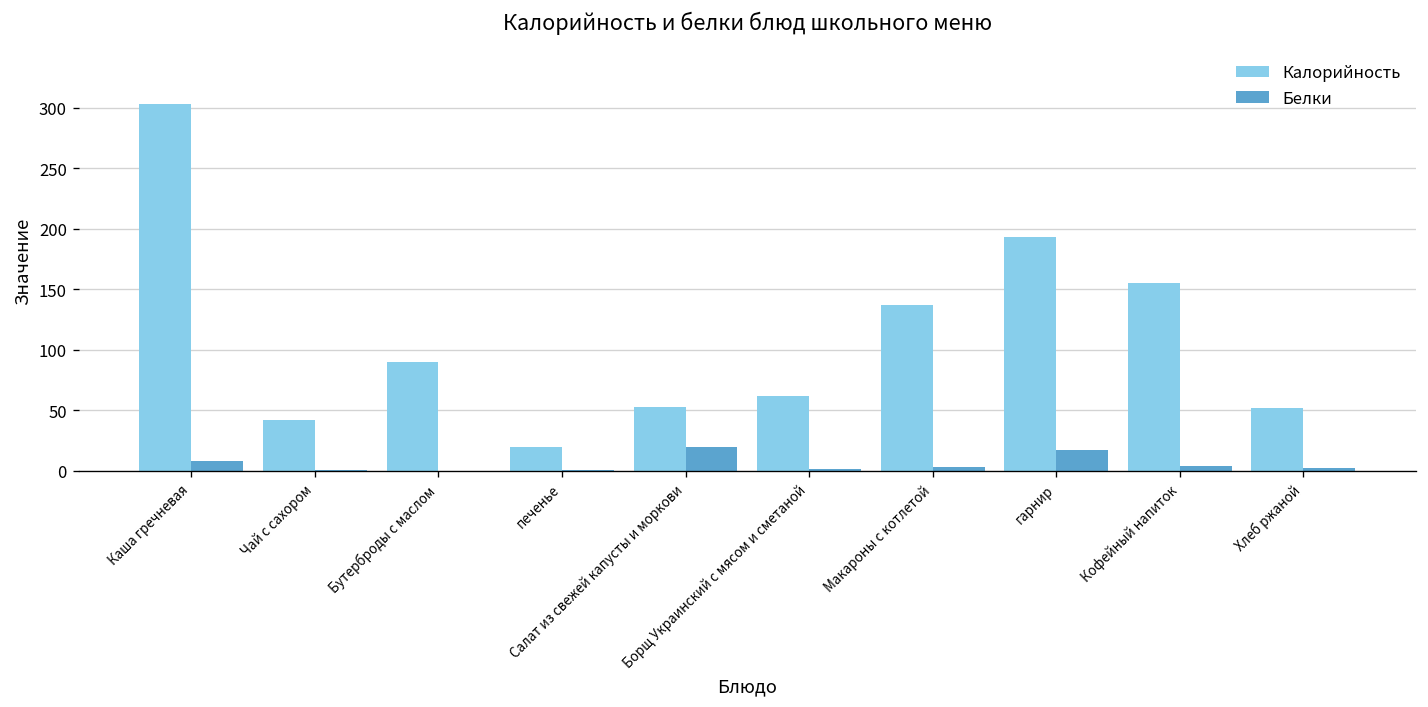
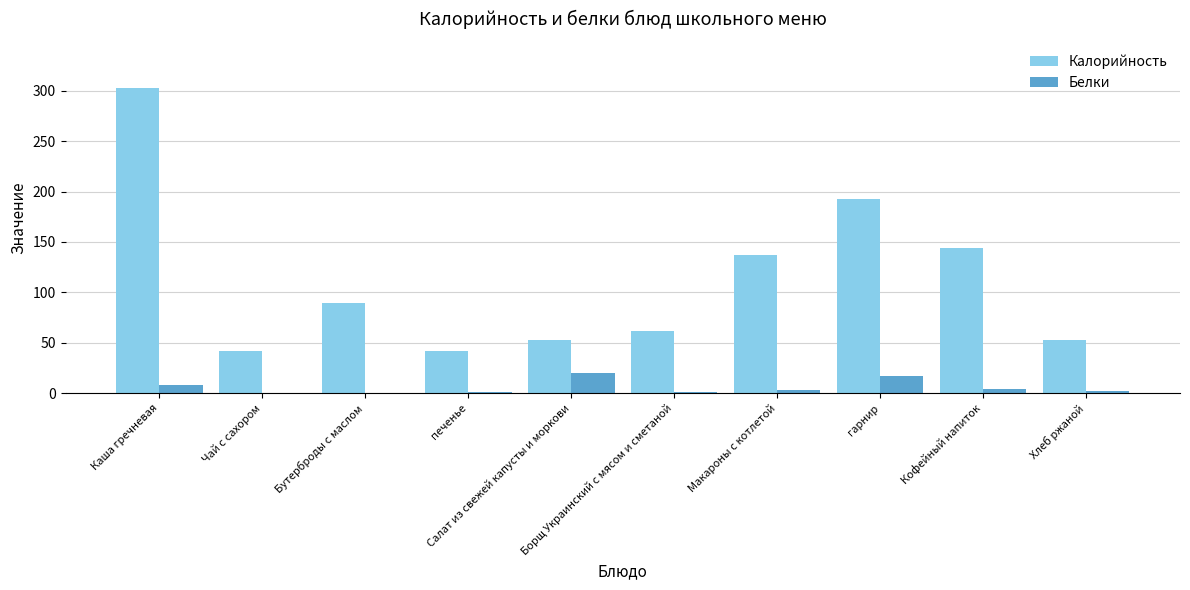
  {
    "Калорийность": {
      "Каша гречневая": 303,
      "Чай с сахором": 42,
      "Бутерброды с маслом": 90,
-     "печенье": 19,
+     "печенье": 42,
      "Салат из свежей капусты и моркови": 52,
      "Борщ Украинский с мясом и сметаной": 62,
      "Макароны с котлетой": 137,
      "гарнир": 193,
-     "Кофейный напиток": 155,
+     "Кофейный напиток": 144,
      "Хлеб ржаной": 52
    },
    "Белки": {
      "Каша гречневая": 8,
      "Бутерброды с маслом": 0,
      "Салат из свежей капусты и моркови": 20,
      "Макароны с котлетой": 3,
      "гарнир": 17,
      "Кофейный напиток": 4
    }
  }
